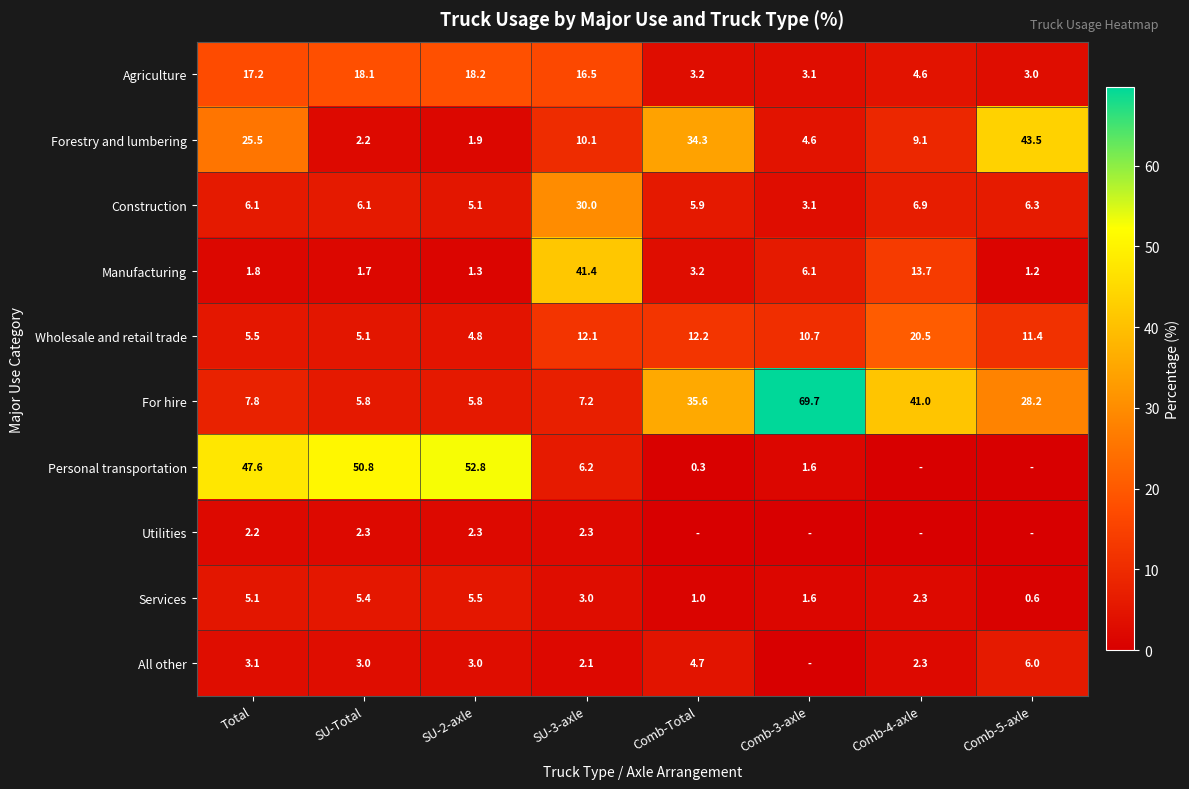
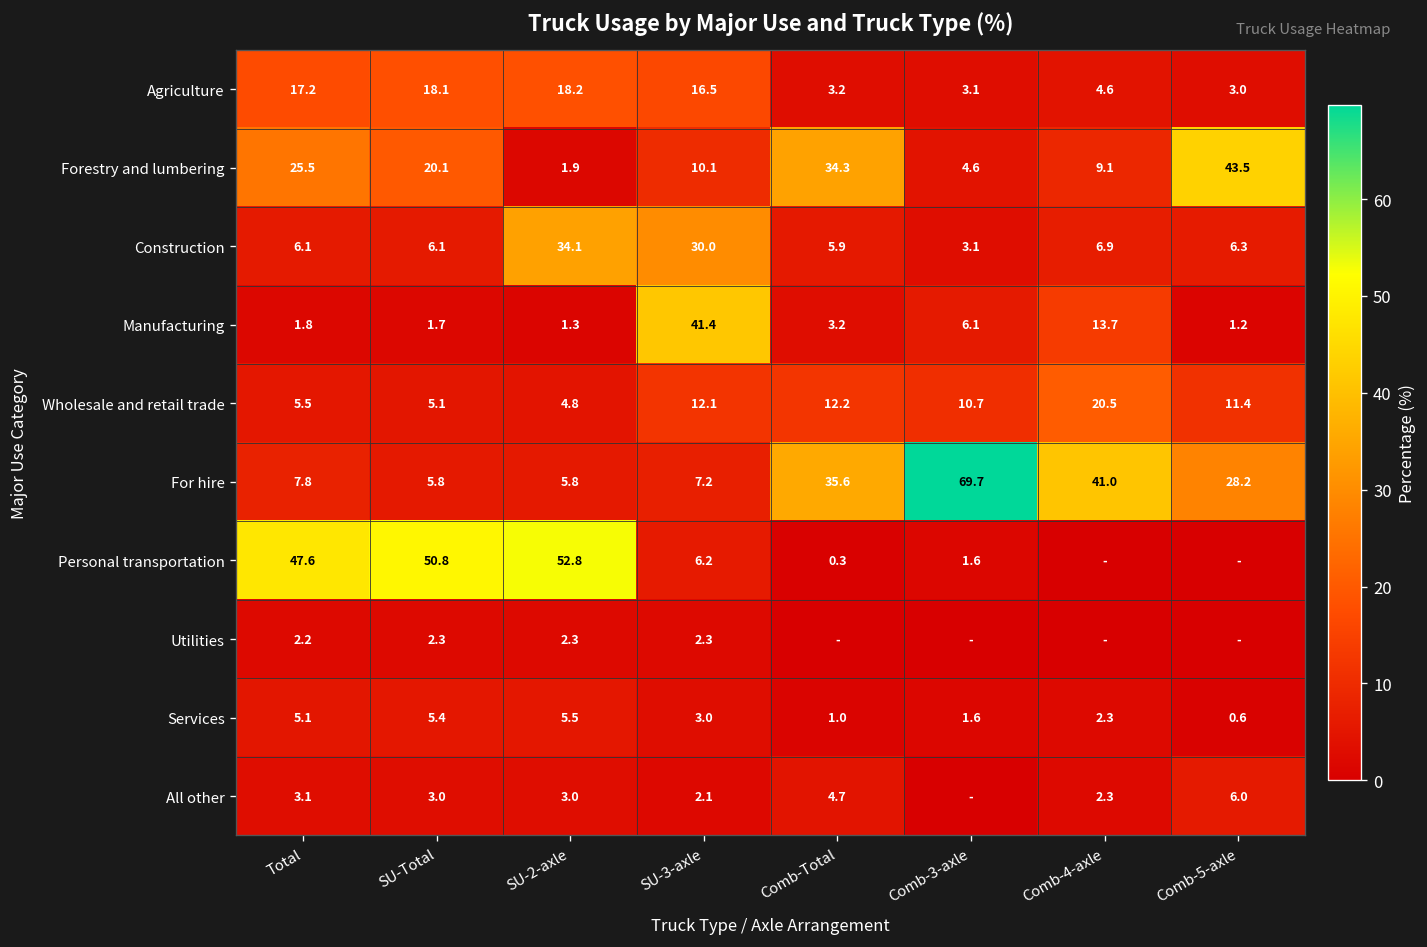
  {
    "Agriculture": {
      "Total": 17.2,
      "SU-Total": 18.1,
      "SU-2-axle": 18.2,
      "SU-3-axle": 16.5,
      "Comb-Total": 3.2,
      "Comb-3-axle": 3.1,
      "Comb-4-axle": 4.6,
      "Comb-5-axle": 3.0
    },
    "Forestry and lumbering": {
      "Total": 25.5,
-     "SU-Total": 2.2,
+     "SU-Total": 20.1,
      "SU-2-axle": 1.9,
      "SU-3-axle": 10.1,
      "Comb-Total": 34.3,
      "Comb-3-axle": 4.6,
      "Comb-4-axle": 9.1,
      "Comb-5-axle": 43.5
    },
    "Construction": {
      "Total": 6.1,
      "SU-Total": 6.1,
-     "SU-2-axle": 5.1,
+     "SU-2-axle": 34.1,
      "SU-3-axle": 30.0,
      "Comb-Total": 5.9,
      "Comb-3-axle": 3.1,
      "Comb-4-axle": 6.9,
      "Comb-5-axle": 6.3
    },
    "Manufacturing": {
      "Total": 1.8,
      "SU-Total": 1.7,
      "SU-2-axle": 1.3,
      "SU-3-axle": 41.4,
      "Comb-Total": 3.2,
      "Comb-3-axle": 6.1,
      "Comb-4-axle": 13.7,
      "Comb-5-axle": 1.2
    },
    "Wholesale and retail trade": {
      "Total": 5.5,
      "SU-Total": 5.1,
      "SU-2-axle": 4.8,
      "SU-3-axle": 12.1,
      "Comb-Total": 12.2,
      "Comb-3-axle": 10.7,
      "Comb-4-axle": 20.5,
      "Comb-5-axle": 11.4
    },
    "For hire": {
      "Total": 7.8,
      "SU-Total": 5.8,
      "SU-2-axle": 5.8,
      "SU-3-axle": 7.2,
      "Comb-Total": 35.6,
      "Comb-3-axle": 69.7,
      "Comb-4-axle": 41.0,
      "Comb-5-axle": 28.2
    },
    "Personal transportation": {
      "Total": 47.6,
      "SU-Total": 50.8,
      "SU-2-axle": 52.8,
      "SU-3-axle": 6.2,
      "Comb-Total": 0.3,
      "Comb-3-axle": 1.6
    },
    "Utilities": {
      "Total": 2.2,
      "SU-Total": 2.3,
      "SU-2-axle": 2.3,
      "SU-3-axle": 2.3
    },
    "Services": {
      "Total": 5.1,
      "SU-Total": 5.4,
      "SU-2-axle": 5.5,
      "SU-3-axle": 3.0,
      "Comb-Total": 1.0,
      "Comb-3-axle": 1.6,
      "Comb-4-axle": 2.3,
      "Comb-5-axle": 0.6
    },
    "All other": {
      "Total": 3.1,
      "SU-Total": 3.0,
      "SU-2-axle": 3.0,
      "SU-3-axle": 2.1,
      "Comb-Total": 4.7,
      "Comb-4-axle": 2.3,
      "Comb-5-axle": 6.0
    }
  }
